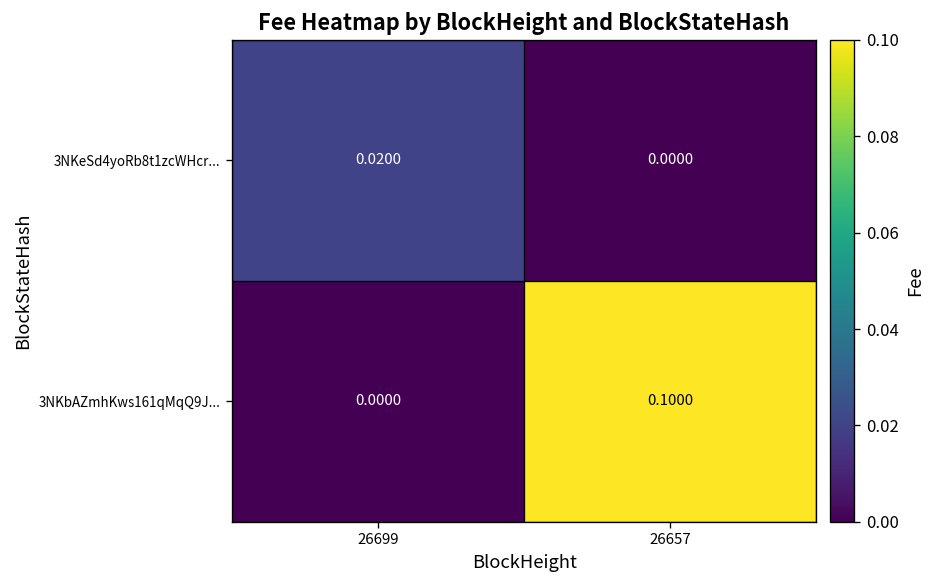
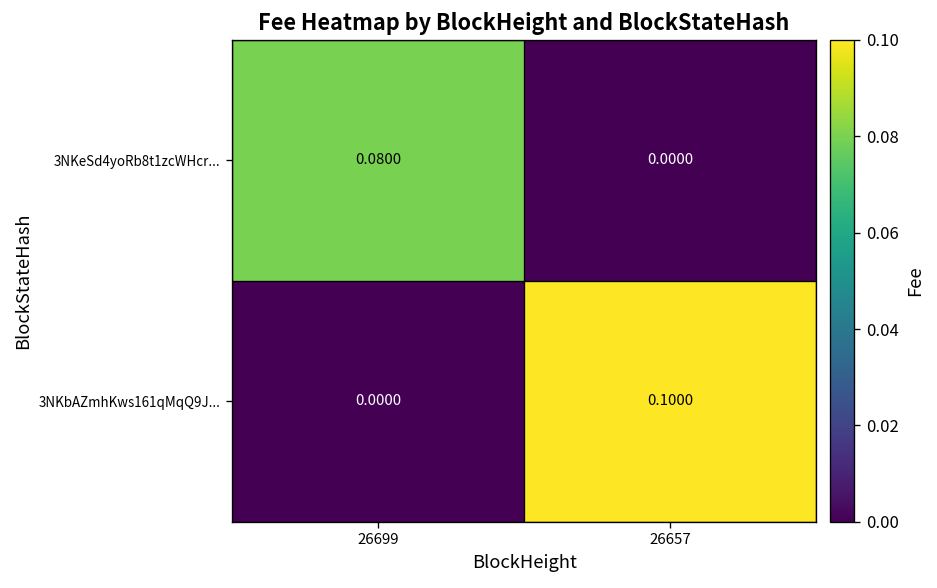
  {
    "3NKeSd4yoRb8t1zcWHcr...": {
-     "26699": 0.0200,
+     "26699": 0.0800,
      "26657": 0.0000
    },
    "3NKbAZmhKws161qMqQ9J...": {
      "26699": 0.0000,
      "26657": 0.1000
    }
  }
